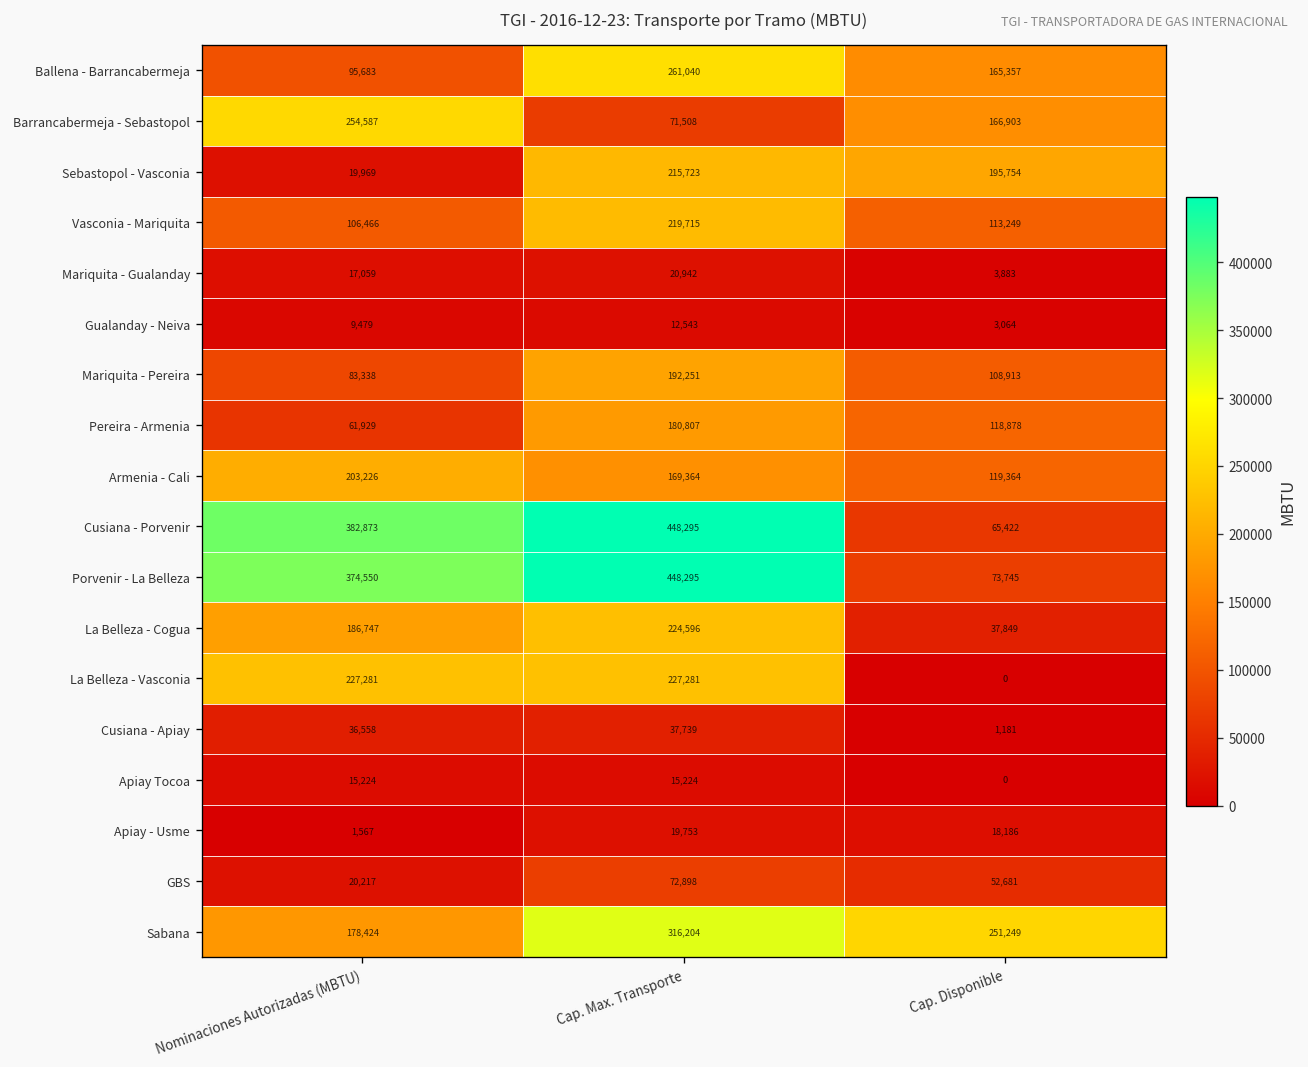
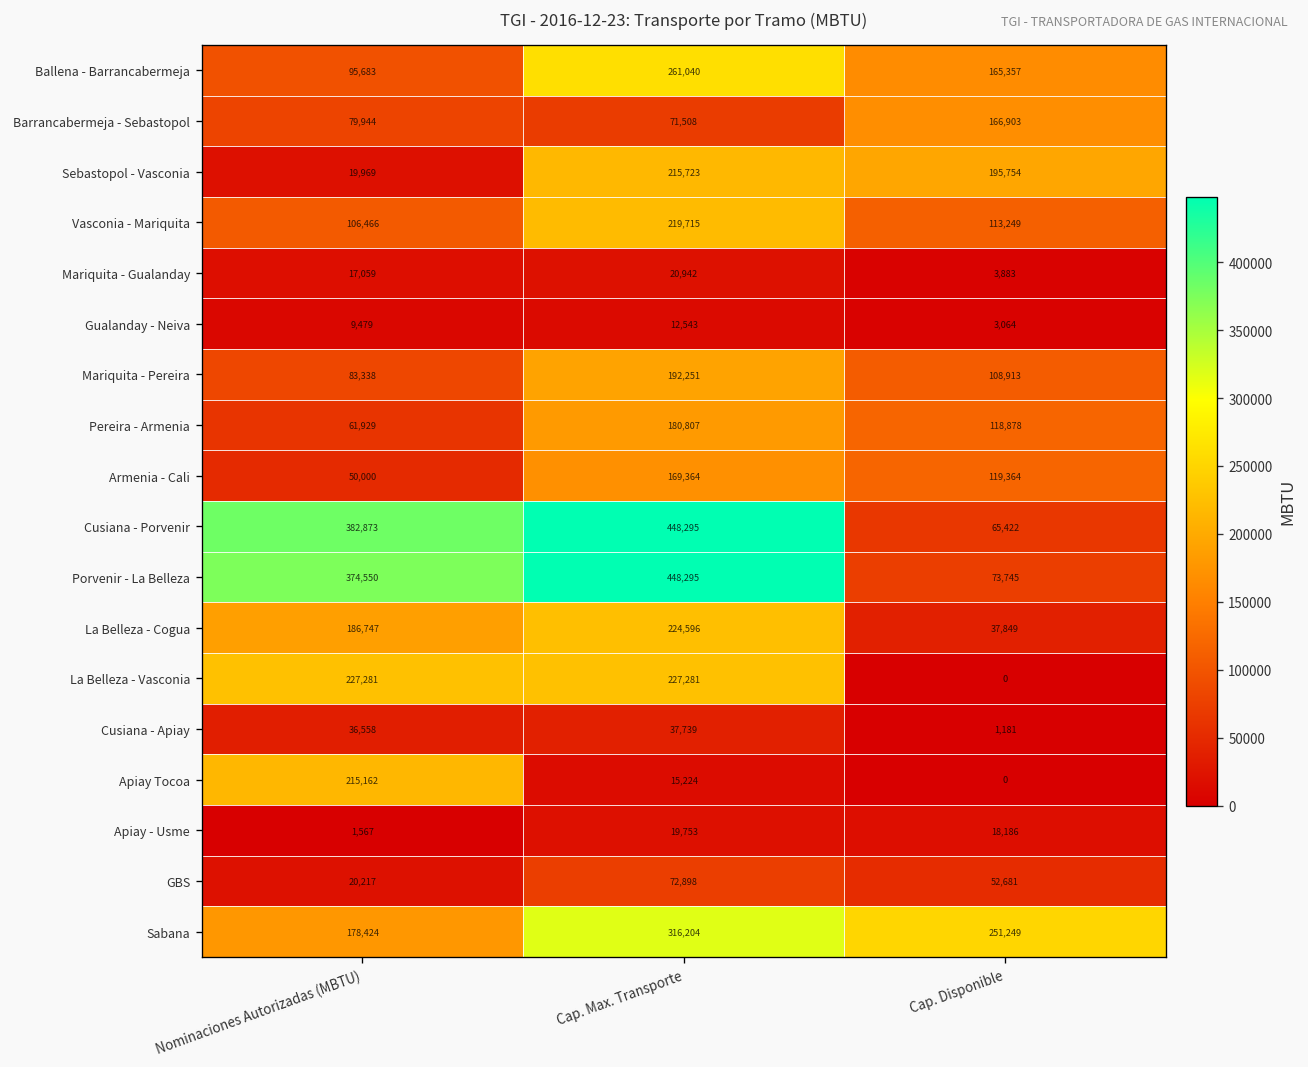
  {
    "Ballena - Barrancabermeja": {
      "Nominaciones Autorizadas (MBTU)": "95,683",
      "Cap. Max. Transporte": "261,040",
      "Cap. Disponible": "165,357"
    },
    "Barrancabermeja - Sebastopol": {
-     "Nominaciones Autorizadas (MBTU)": "254,587",
+     "Nominaciones Autorizadas (MBTU)": "79,944",
      "Cap. Max. Transporte": "71,508",
      "Cap. Disponible": "166,903"
    },
    "Sebastopol - Vasconia": {
      "Nominaciones Autorizadas (MBTU)": "19,969",
      "Cap. Max. Transporte": "215,723",
      "Cap. Disponible": "195,754"
    },
    "Vasconia - Mariquita": {
      "Nominaciones Autorizadas (MBTU)": "106,466",
      "Cap. Max. Transporte": "219,715",
      "Cap. Disponible": "113,249"
    },
    "Mariquita - Gualanday": {
      "Nominaciones Autorizadas (MBTU)": "17,059",
      "Cap. Max. Transporte": "20,942",
      "Cap. Disponible": "3,883"
    },
    "Gualanday - Neiva": {
      "Nominaciones Autorizadas (MBTU)": "9,479",
      "Cap. Max. Transporte": "12,543",
      "Cap. Disponible": "3,064"
    },
    "Mariquita - Pereira": {
      "Nominaciones Autorizadas (MBTU)": "83,338",
      "Cap. Max. Transporte": "192,251",
      "Cap. Disponible": "108,913"
    },
    "Pereira - Armenia": {
      "Nominaciones Autorizadas (MBTU)": "61,929",
      "Cap. Max. Transporte": "180,807",
      "Cap. Disponible": "118,878"
    },
    "Armenia - Cali": {
-     "Nominaciones Autorizadas (MBTU)": "203,226",
+     "Nominaciones Autorizadas (MBTU)": "50,000",
      "Cap. Max. Transporte": "169,364",
      "Cap. Disponible": "119,364"
    },
    "Cusiana - Porvenir": {
      "Nominaciones Autorizadas (MBTU)": "382,873",
      "Cap. Max. Transporte": "448,295",
      "Cap. Disponible": "65,422"
    },
    "Porvenir - La Belleza": {
      "Nominaciones Autorizadas (MBTU)": "374,550",
      "Cap. Max. Transporte": "448,295",
      "Cap. Disponible": "73,745"
    },
    "La Belleza - Cogua": {
      "Nominaciones Autorizadas (MBTU)": "186,747",
      "Cap. Max. Transporte": "224,596",
      "Cap. Disponible": "37,849"
    },
    "La Belleza - Vasconia": {
      "Nominaciones Autorizadas (MBTU)": "227,281",
      "Cap. Max. Transporte": "227,281",
      "Cap. Disponible": "0"
    },
    "Cusiana - Apiay": {
      "Nominaciones Autorizadas (MBTU)": "36,558",
      "Cap. Max. Transporte": "37,739",
      "Cap. Disponible": "1,181"
    },
    "Apiay Tocoa": {
-     "Nominaciones Autorizadas (MBTU)": "15,224",
+     "Nominaciones Autorizadas (MBTU)": "215,162",
      "Cap. Max. Transporte": "15,224",
      "Cap. Disponible": "0"
    },
    "Apiay - Usme": {
      "Nominaciones Autorizadas (MBTU)": "1,567",
      "Cap. Max. Transporte": "19,753",
      "Cap. Disponible": "18,186"
    },
    "GBS": {
      "Nominaciones Autorizadas (MBTU)": "20,217",
      "Cap. Max. Transporte": "72,898",
      "Cap. Disponible": "52,681"
    },
    "Sabana": {
      "Nominaciones Autorizadas (MBTU)": "178,424",
      "Cap. Max. Transporte": "316,204",
      "Cap. Disponible": "251,249"
    }
  }
